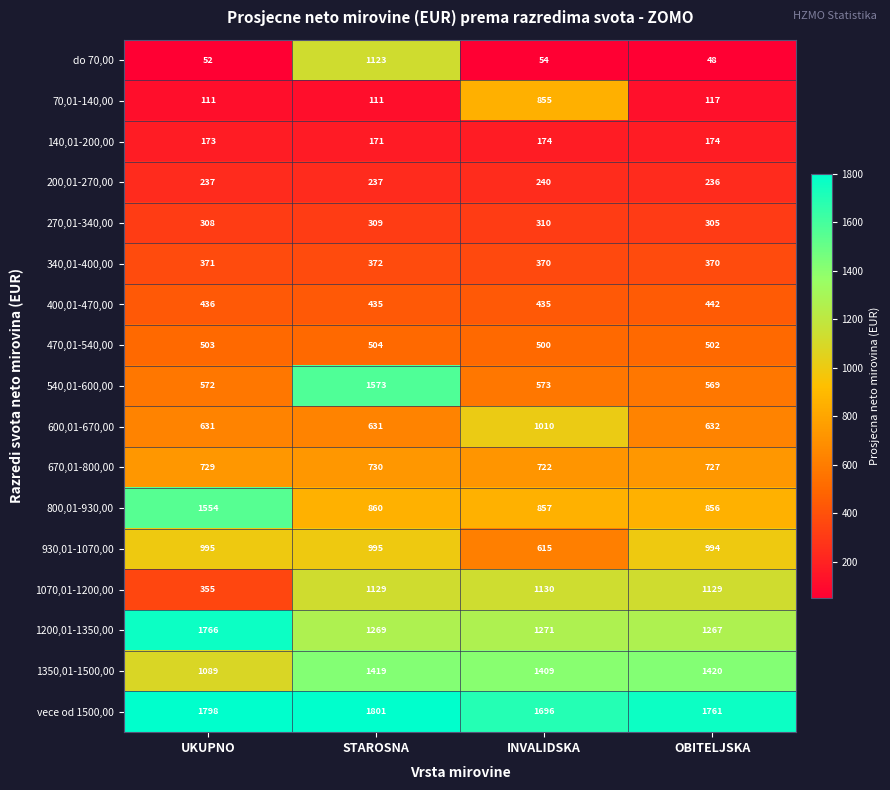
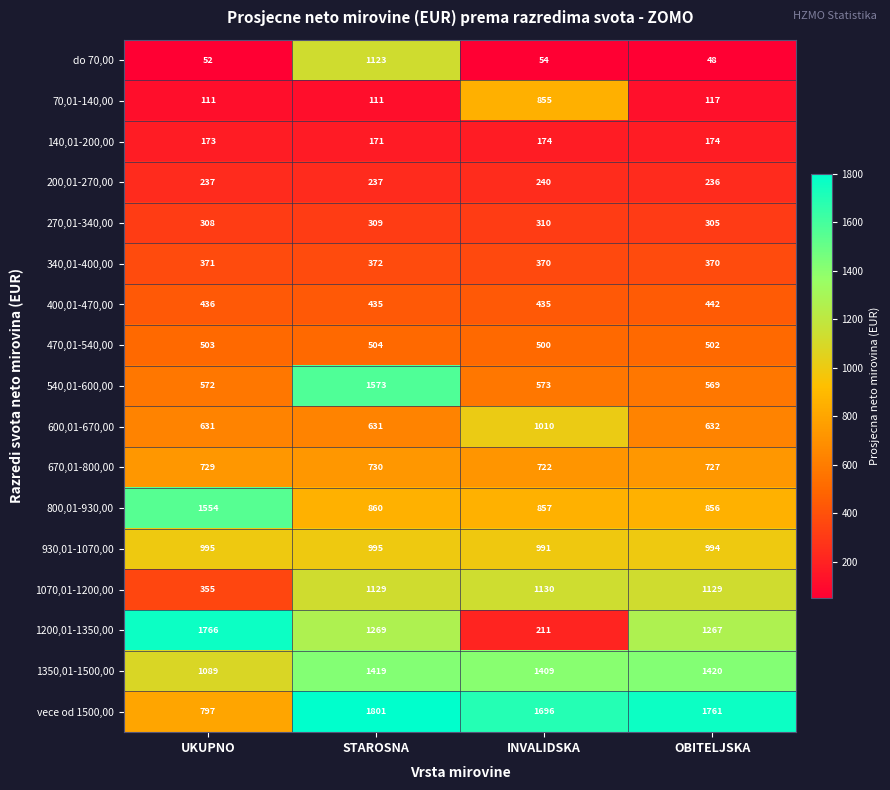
  {
    "do 70,00": {
      "UKUPNO": 52,
      "STAROSNA": 1123,
      "INVALIDSKA": 54,
      "OBITELJSKA": 48
    },
    "70,01-140,00": {
      "UKUPNO": 111,
      "STAROSNA": 111,
      "INVALIDSKA": 855,
      "OBITELJSKA": 117
    },
    "140,01-200,00": {
      "UKUPNO": 173,
      "STAROSNA": 171,
      "INVALIDSKA": 174,
      "OBITELJSKA": 174
    },
    "200,01-270,00": {
      "UKUPNO": 237,
      "STAROSNA": 237,
      "INVALIDSKA": 240,
      "OBITELJSKA": 236
    },
    "270,01-340,00": {
      "UKUPNO": 308,
      "STAROSNA": 309,
      "INVALIDSKA": 310,
      "OBITELJSKA": 305
    },
    "340,01-400,00": {
      "UKUPNO": 371,
      "STAROSNA": 372,
      "INVALIDSKA": 370,
      "OBITELJSKA": 370
    },
    "400,01-470,00": {
      "UKUPNO": 436,
      "STAROSNA": 435,
      "INVALIDSKA": 435,
      "OBITELJSKA": 442
    },
    "470,01-540,00": {
      "UKUPNO": 503,
      "STAROSNA": 504,
      "INVALIDSKA": 500,
      "OBITELJSKA": 502
    },
    "540,01-600,00": {
      "UKUPNO": 572,
      "STAROSNA": 1573,
      "INVALIDSKA": 573,
      "OBITELJSKA": 569
    },
    "600,01-670,00": {
      "UKUPNO": 631,
      "STAROSNA": 631,
      "INVALIDSKA": 1010,
      "OBITELJSKA": 632
    },
    "670,01-800,00": {
      "UKUPNO": 729,
      "STAROSNA": 730,
      "INVALIDSKA": 722,
      "OBITELJSKA": 727
    },
    "800,01-930,00": {
      "UKUPNO": 1554,
      "STAROSNA": 860,
      "INVALIDSKA": 857,
      "OBITELJSKA": 856
    },
    "930,01-1070,00": {
      "UKUPNO": 995,
      "STAROSNA": 995,
-     "INVALIDSKA": 615,
+     "INVALIDSKA": 991,
      "OBITELJSKA": 994
    },
    "1070,01-1200,00": {
      "UKUPNO": 355,
      "STAROSNA": 1129,
      "INVALIDSKA": 1130,
      "OBITELJSKA": 1129
    },
    "1200,01-1350,00": {
      "UKUPNO": 1766,
      "STAROSNA": 1269,
-     "INVALIDSKA": 1271,
+     "INVALIDSKA": 211,
      "OBITELJSKA": 1267
    },
    "1350,01-1500,00": {
      "UKUPNO": 1089,
      "STAROSNA": 1419,
      "INVALIDSKA": 1409,
      "OBITELJSKA": 1420
    },
    "vece od 1500,00": {
-     "UKUPNO": 1798,
+     "UKUPNO": 797,
      "STAROSNA": 1801,
      "INVALIDSKA": 1696,
      "OBITELJSKA": 1761
    }
  }
